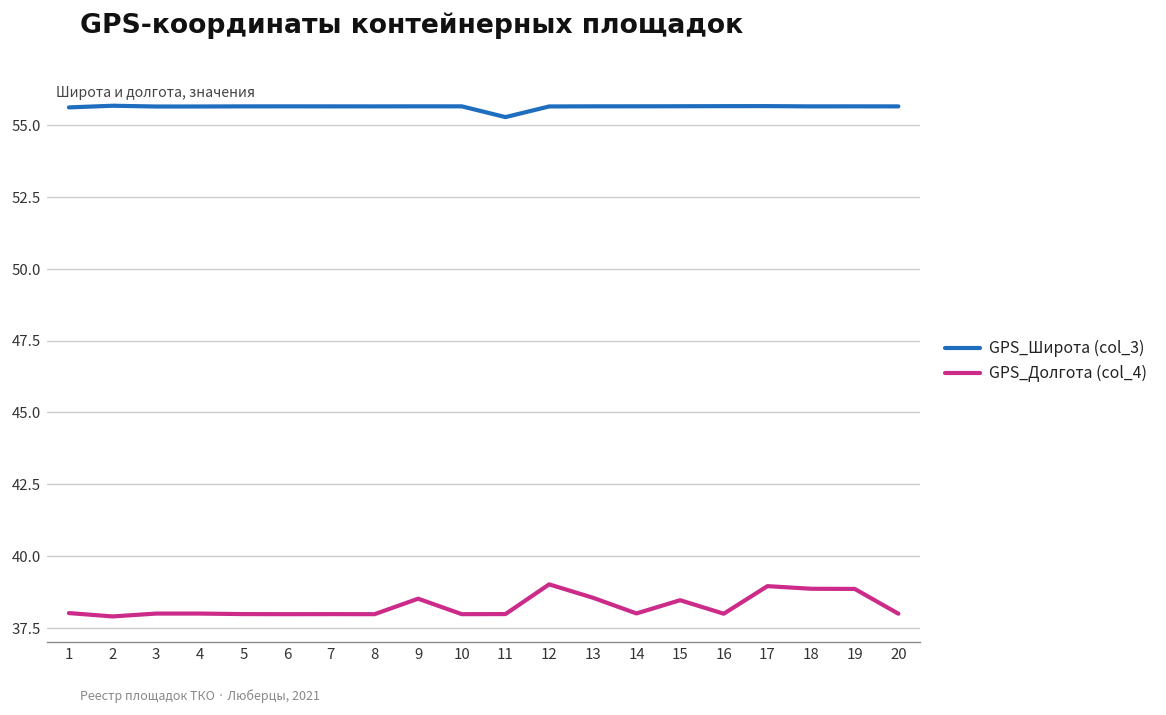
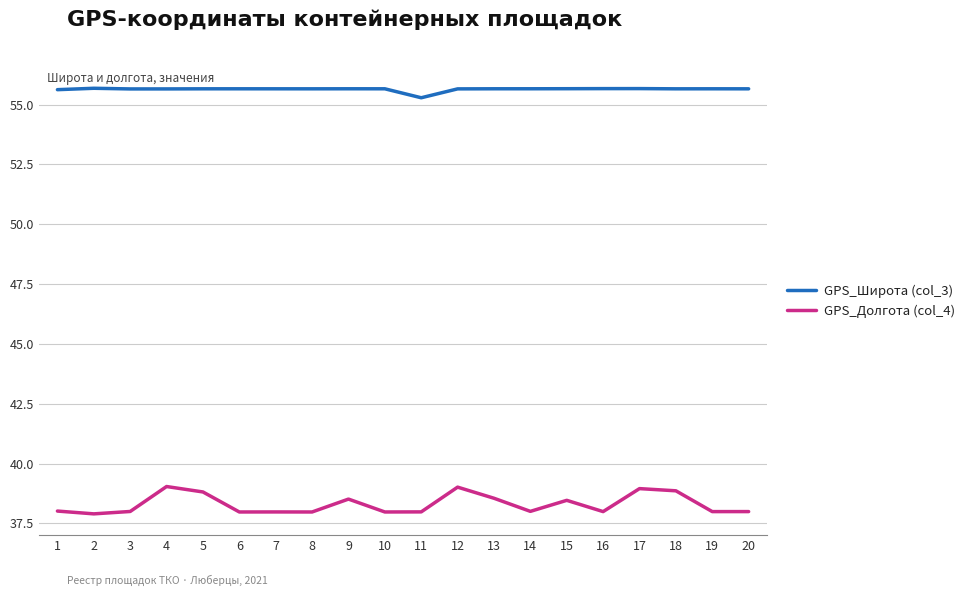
  {
    "GPS_Широта (col_3)": {
      "1": 55.6,
      "2": 55.7,
      "3": 55.7,
      "4": 55.7,
      "5": 55.7,
      "6": 55.7,
      "7": 55.7,
      "8": 55.7,
      "9": 55.7,
      "10": 55.7,
      "11": 55.3,
      "12": 55.7,
      "13": 55.7,
      "14": 55.7,
      "15": 55.7,
      "16": 55.7,
      "17": 55.7,
      "18": 55.7,
      "19": 55.7,
      "20": 55.7
    },
    "GPS_Долгота (col_4)": {
      "1": 38.0,
      "2": 37.9,
      "3": 38.0,
-     "4": 38.0,
-     "5": 38.0,
+     "4": 39.0,
+     "5": 38.8,
      "6": 38.0,
      "7": 38.0,
      "8": 38.0,
      "9": 38.5,
      "10": 38.0,
      "11": 38.0,
      "12": 39.0,
      "13": 38.5,
      "14": 38.0,
      "15": 38.5,
      "16": 38.0,
      "17": 39.0,
      "18": 38.9,
-     "19": 38.9,
+     "19": 38.0,
      "20": 38.0
    }
  }
